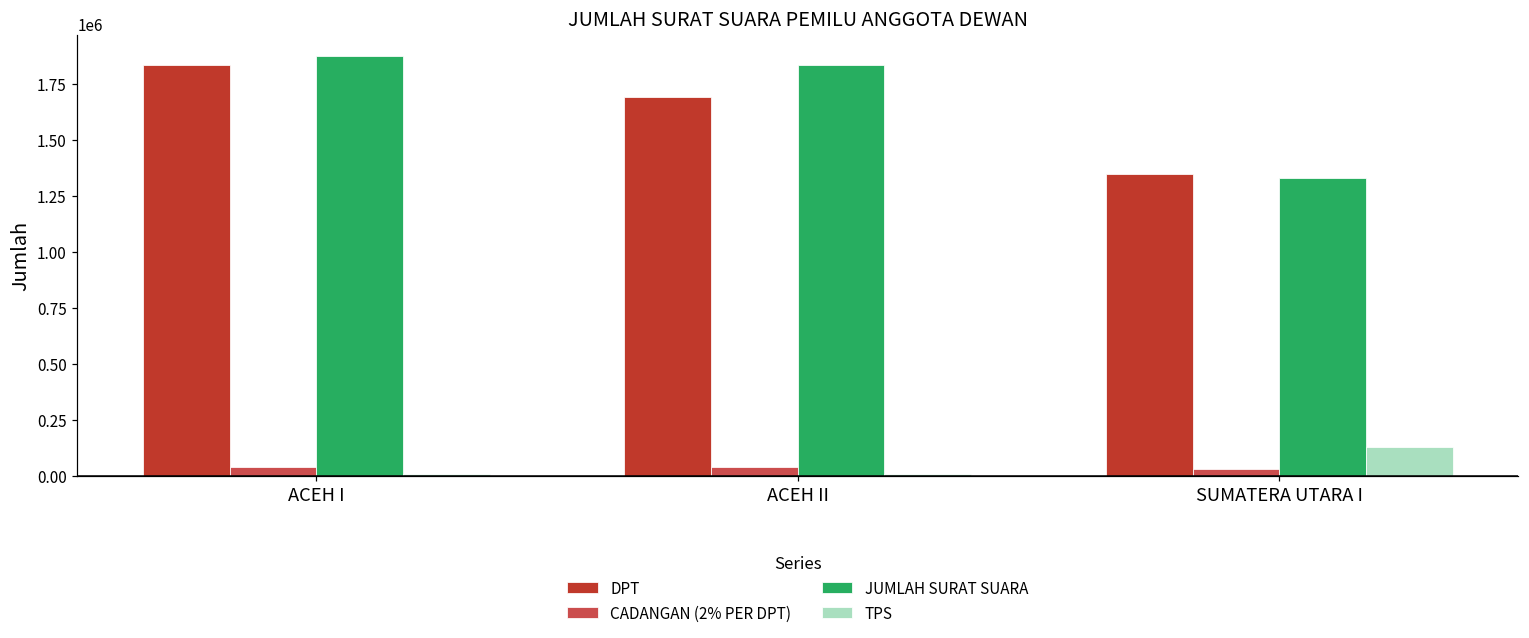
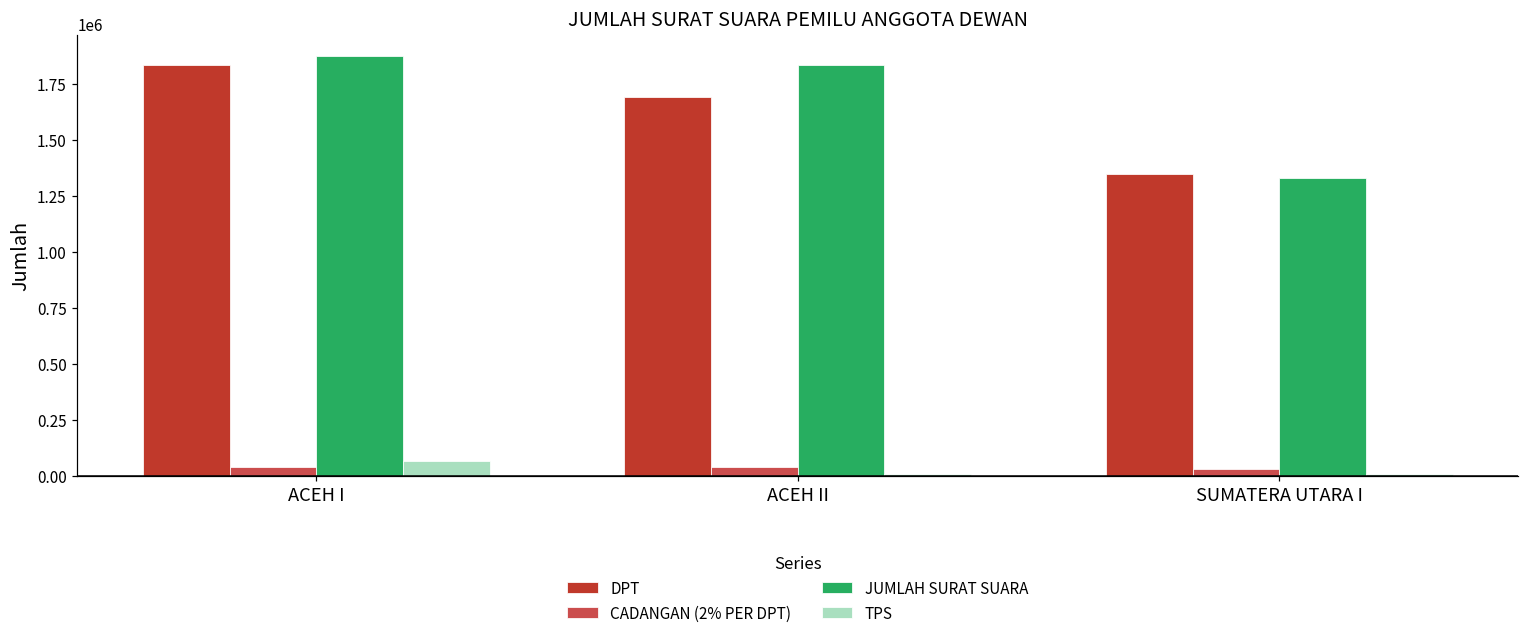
  {
    "JUMLAH SURAT SUARA": {
      "ACEH I": 1880000,
      "ACEH II": 1830000,
      "SUMATERA UTARA I": 1330000
    },
    "TPS": {
-     "ACEH I": 10000,
-     "SUMATERA UTARA I": 130000
+     "ACEH I": 70000,
+     "SUMATERA UTARA I": 10000
    }
  }
